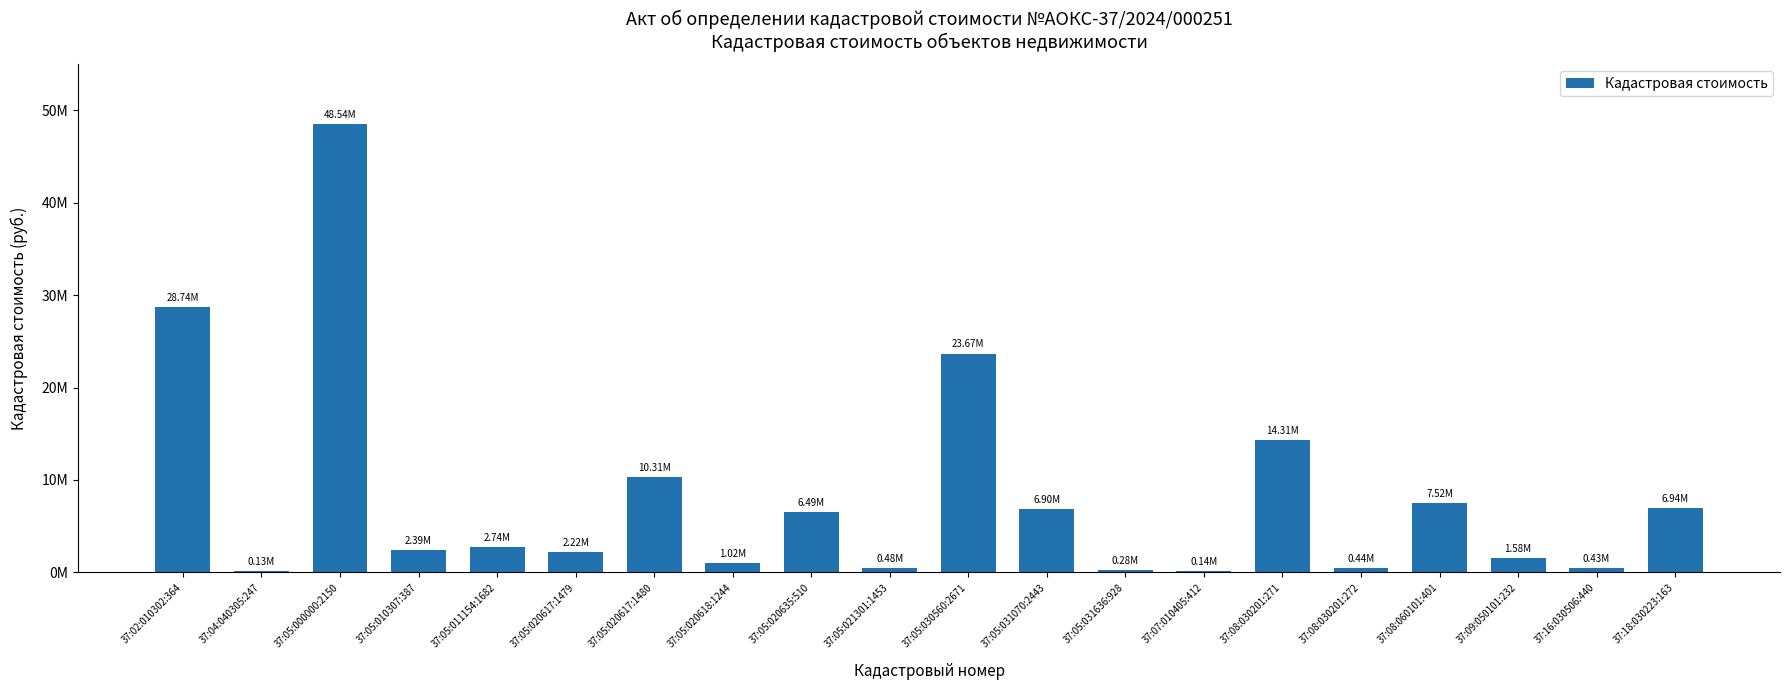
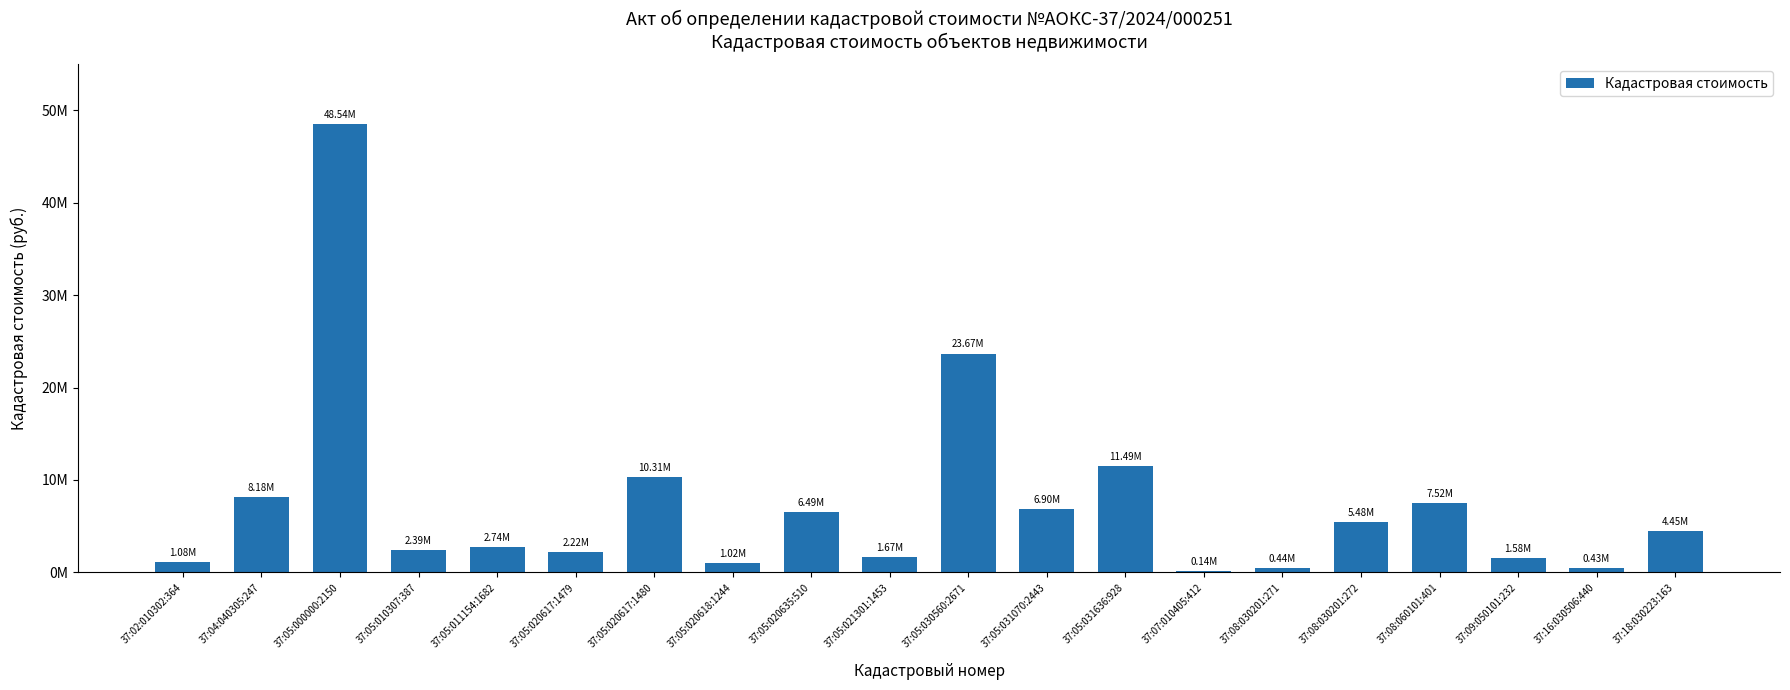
  {
-   "37:02:010302:364": "28.74M",
-   "37:04:040305:247": "0.13M",
+   "37:02:010302:364": "1.08M",
+   "37:04:040305:247": "8.18M",
    "37:05:000000:2150": "48.54M",
    "37:05:010307:387": "2.39M",
    "37:05:011154:1682": "2.74M",
    "37:05:020617:1479": "2.22M",
    "37:05:020617:1480": "10.31M",
    "37:05:020618:1244": "1.02M",
    "37:05:020635:510": "6.49M",
-   "37:05:021301:1453": "0.48M",
+   "37:05:021301:1453": "1.67M",
    "37:05:030560:2671": "23.67M",
    "37:05:031070:2443": "6.90M",
-   "37:05:031636:928": "0.28M",
+   "37:05:031636:928": "11.49M",
    "37:07:010405:412": "0.14M",
-   "37:08:030201:271": "14.31M",
-   "37:08:030201:272": "0.44M",
+   "37:08:030201:271": "0.44M",
+   "37:08:030201:272": "5.48M",
    "37:08:060101:401": "7.52M",
    "37:09:050101:232": "1.58M",
    "37:16:030506:440": "0.43M",
-   "37:18:030223:163": "6.94M"
+   "37:18:030223:163": "4.45M"
  }
